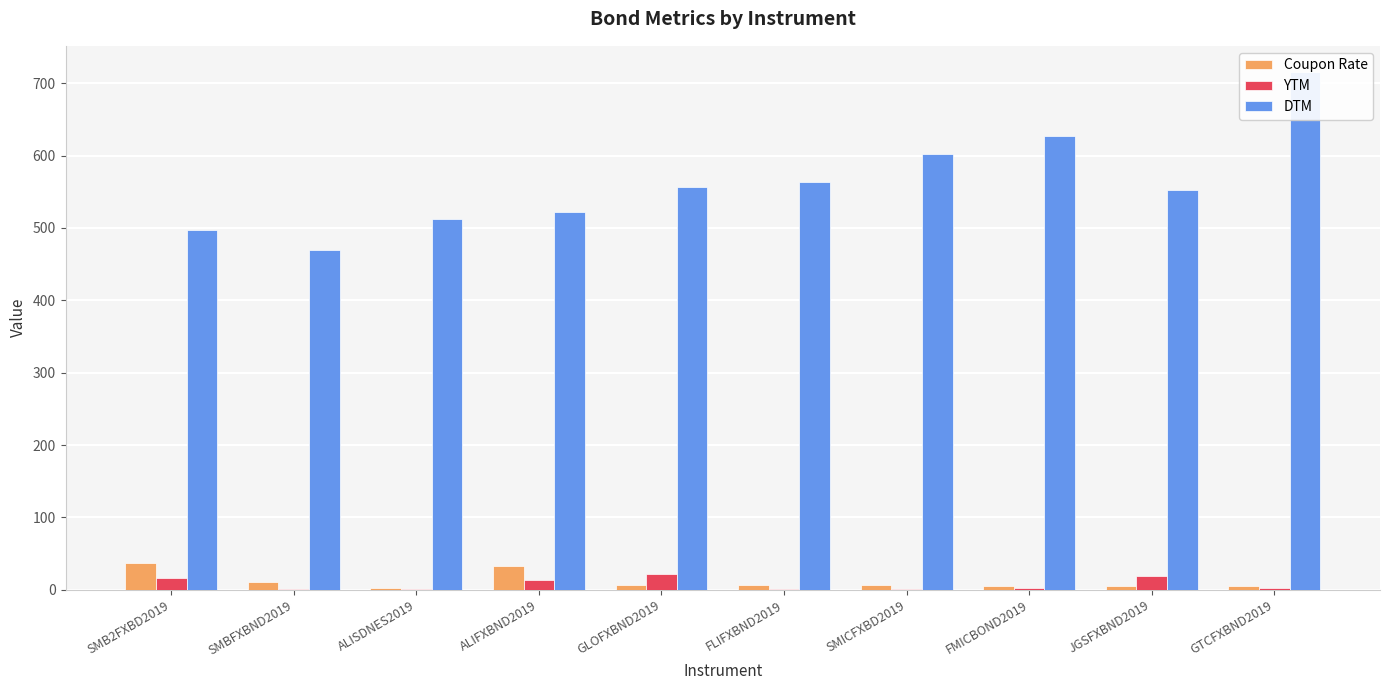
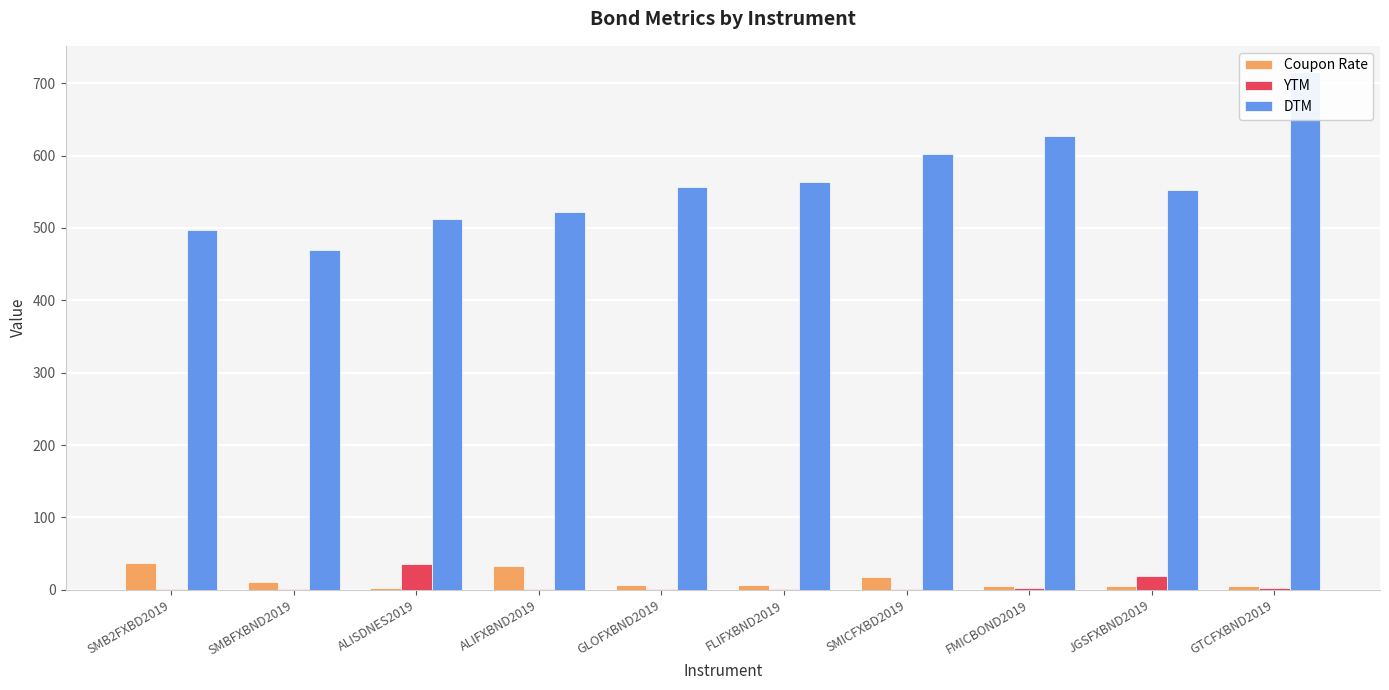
  {
    "Coupon Rate": {
      "SMB2FXBD2019": 40,
      "SMBFXBND2019": 10,
      "ALIFXBND2019": 30,
      "GLOFXBND2019": 10,
      "FLIFXBND2019": 10,
-     "SMICFXBD2019": 10,
+     "SMICFXBD2019": 20,
      "FMICBOND2019": 10,
      "JGSFXBND2019": 10,
      "GTCFXBND2019": 0
    },
    "YTM": {
-     "SMB2FXBD2019": 20,
-     "ALISDNES2019": 0,
-     "ALIFXBND2019": 10,
-     "GLOFXBND2019": 20,
+     "SMB2FXBD2019": 0,
+     "ALISDNES2019": 40,
+     "ALIFXBND2019": 0,
+     "GLOFXBND2019": 0,
      "JGSFXBND2019": 20
    },
    "DTM": {
      "SMB2FXBD2019": 500,
      "SMBFXBND2019": 470,
      "ALISDNES2019": 510,
      "ALIFXBND2019": 520,
      "GLOFXBND2019": 560,
      "FLIFXBND2019": 560,
      "SMICFXBD2019": 600,
      "FMICBOND2019": 630,
      "JGSFXBND2019": 550
    }
  }
